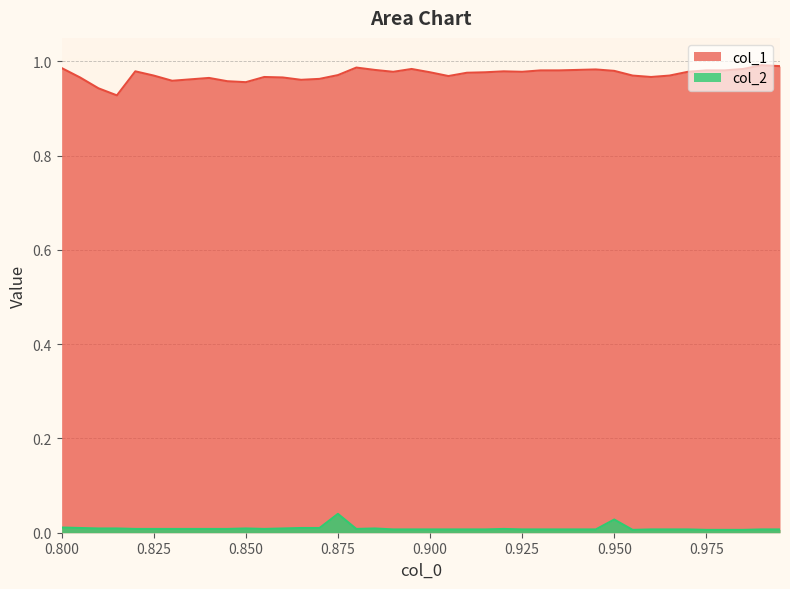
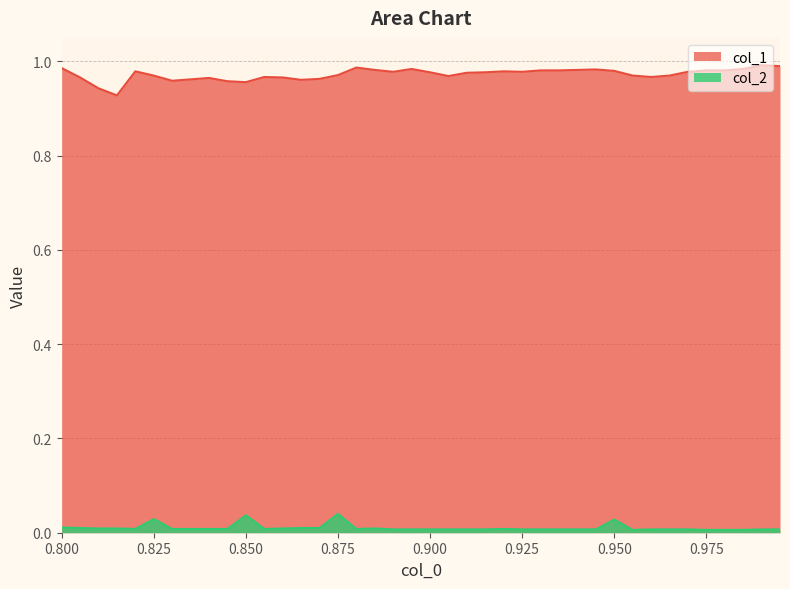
  {
    "col_2": {
-     "0.825": 0.01,
-     "0.850": 0.01,
+     "0.825": 0.03,
+     "0.850": 0.04,
      "0.875": 0.04,
      "0.900": 0.01,
      "0.925": 0.01,
      "0.950": 0.03,
      "0.975": 0.01
    }
  }
